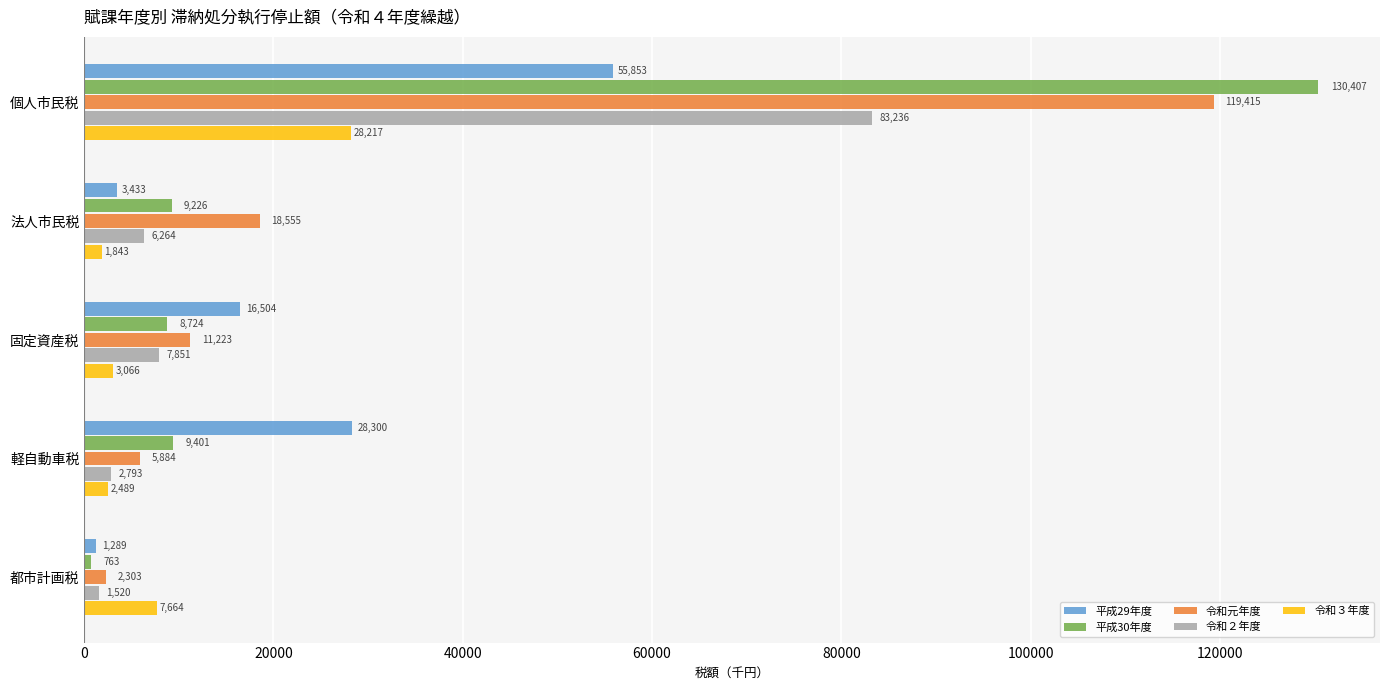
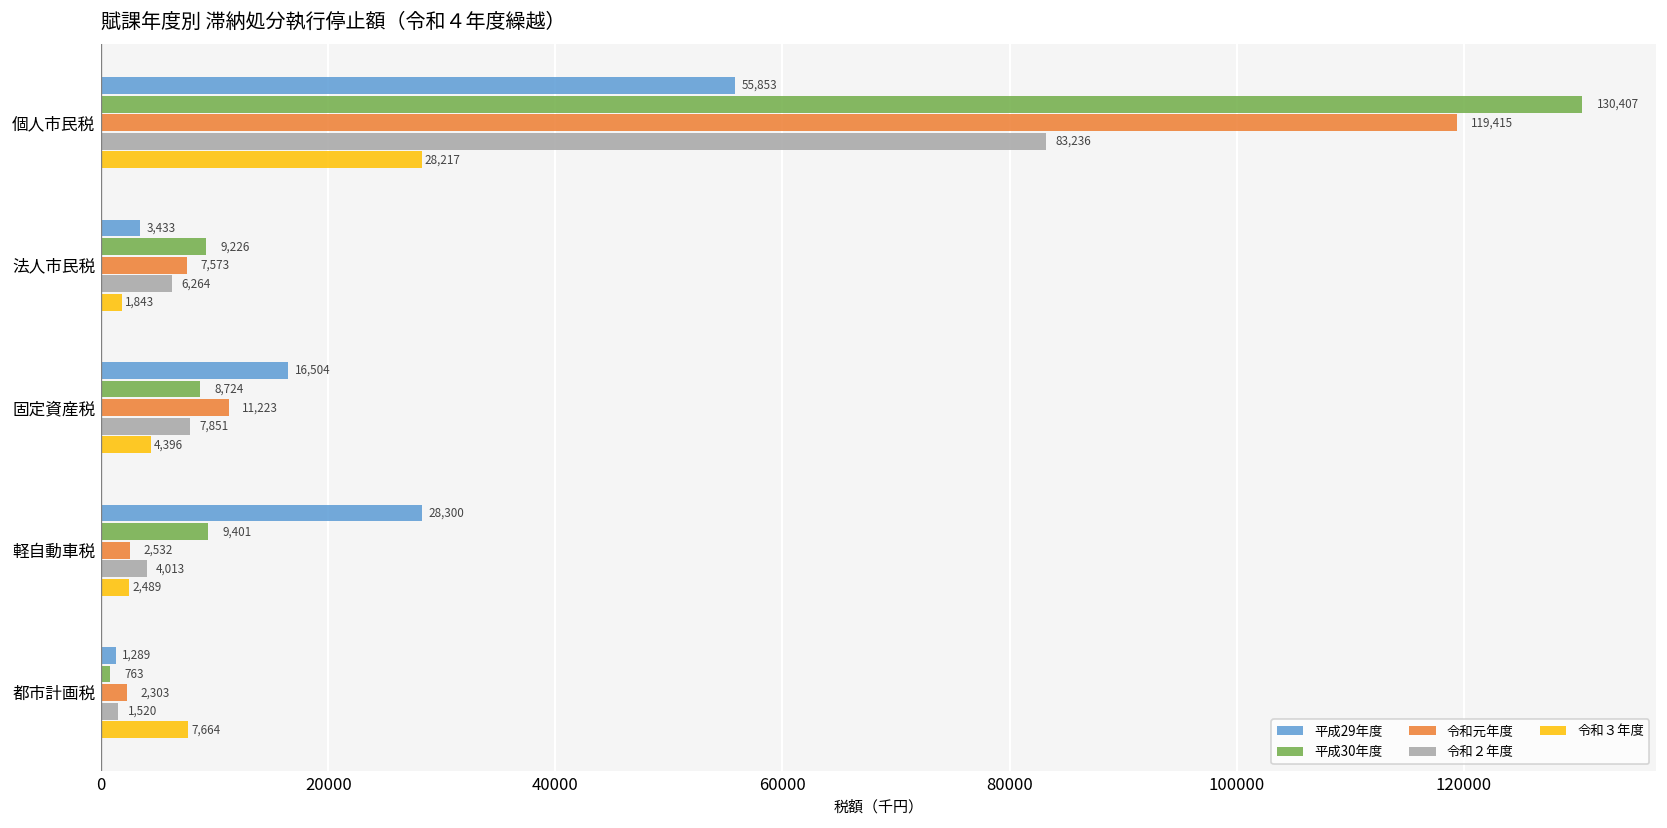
  {
    "平成29年度": {
      "個人市民税": "55,853",
      "法人市民税": "3,433",
      "固定資産税": "16,504",
      "軽自動車税": "28,300",
      "都市計画税": "1,289"
    },
    "平成30年度": {
      "個人市民税": "130,407",
      "法人市民税": "9,226",
      "固定資産税": "8,724",
      "軽自動車税": "9,401",
      "都市計画税": "763"
    },
    "令和元年度": {
      "個人市民税": "119,415",
-     "法人市民税": "18,555",
+     "法人市民税": "7,573",
      "固定資産税": "11,223",
-     "軽自動車税": "5,884",
+     "軽自動車税": "2,532",
      "都市計画税": "2,303"
    },
    "令和２年度": {
      "個人市民税": "83,236",
      "法人市民税": "6,264",
      "固定資産税": "7,851",
-     "軽自動車税": "2,793",
+     "軽自動車税": "4,013",
      "都市計画税": "1,520"
    },
    "令和３年度": {
      "個人市民税": "28,217",
      "法人市民税": "1,843",
-     "固定資産税": "3,066",
+     "固定資産税": "4,396",
      "軽自動車税": "2,489",
      "都市計画税": "7,664"
    }
  }
